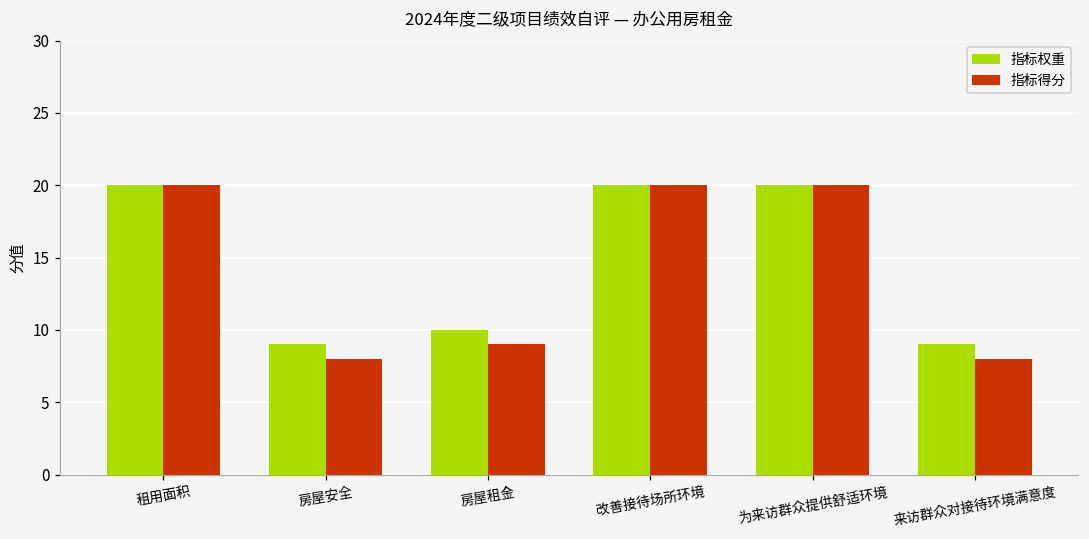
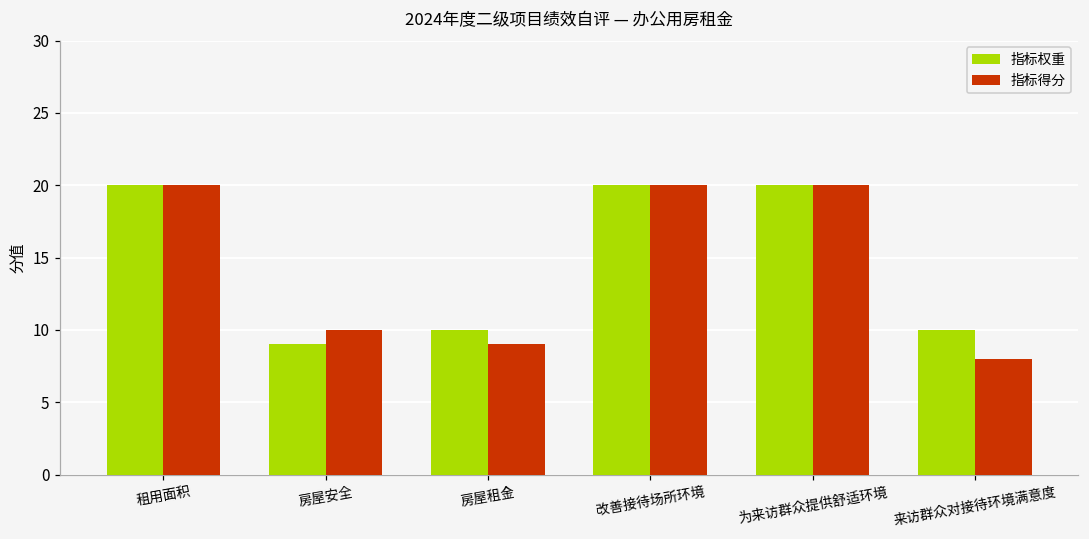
  {
    "指标权重": {
      "租用面积": 20,
      "房屋安全": 9,
      "房屋租金": 10,
      "改善接待场所环境": 20,
      "为来访群众提供舒适环境": 20,
-     "来访群众对接待环境满意度": 9
+     "来访群众对接待环境满意度": 10
    },
    "指标得分": {
      "租用面积": 20,
-     "房屋安全": 8,
+     "房屋安全": 10,
      "房屋租金": 9,
      "改善接待场所环境": 20,
      "为来访群众提供舒适环境": 20,
      "来访群众对接待环境满意度": 8
    }
  }
